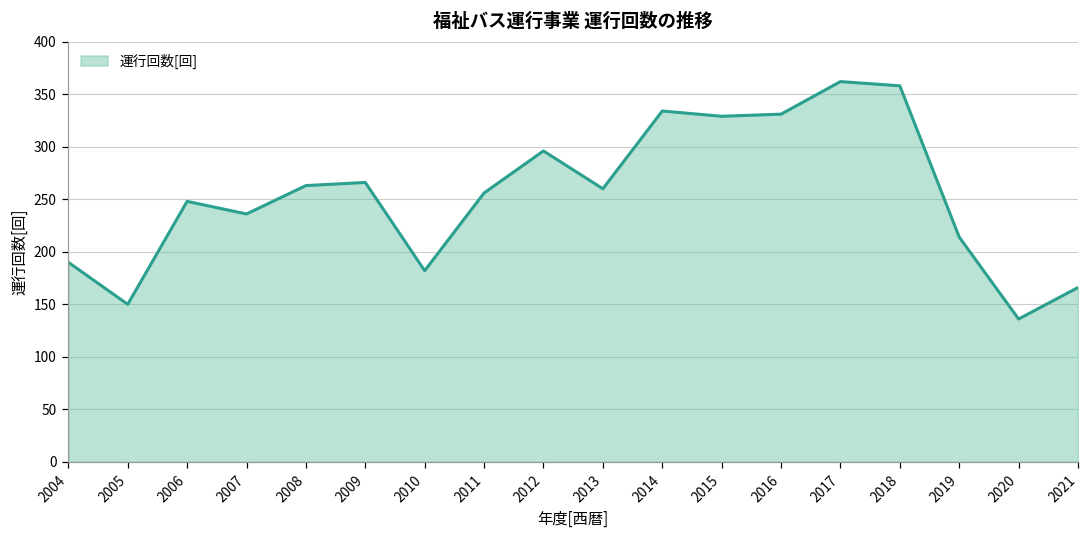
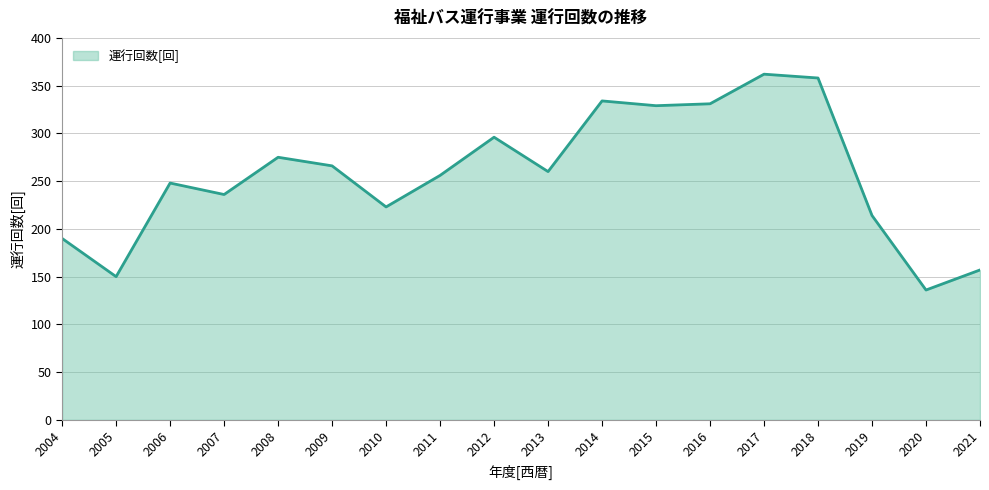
  {
    "2004": 190,
    "2005": 150,
    "2006": 250,
    "2007": 240,
-   "2008": 260,
+   "2008": 280,
    "2009": 270,
-   "2010": 180,
+   "2010": 220,
    "2011": 260,
    "2012": 300,
    "2013": 260,
    "2014": 330,
    "2015": 330,
    "2016": 330,
    "2017": 360,
    "2018": 360,
    "2019": 210,
    "2020": 140,
-   "2021": 170
+   "2021": 160
  }
